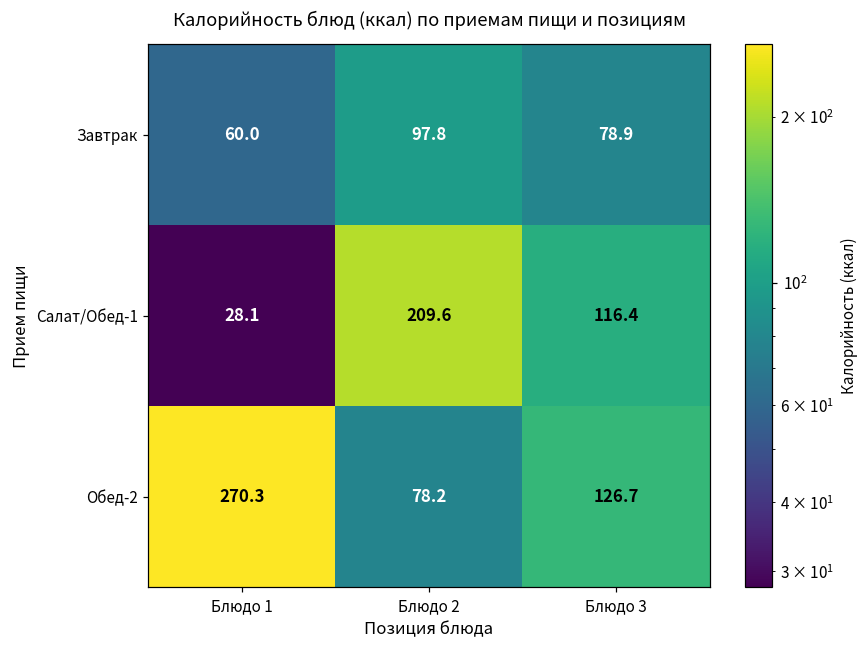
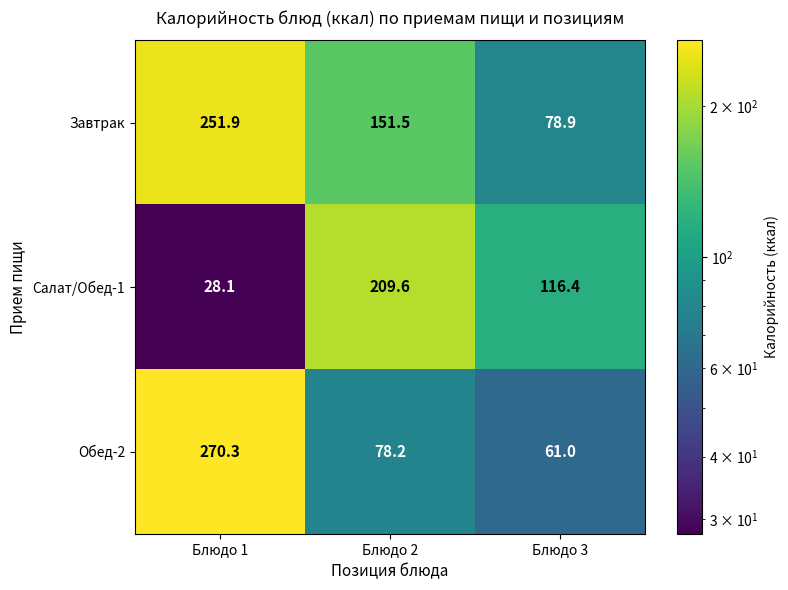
  {
    "Завтрак": {
-     "Блюдо 1": 60.0,
-     "Блюдо 2": 97.8,
+     "Блюдо 1": 251.9,
+     "Блюдо 2": 151.5,
      "Блюдо 3": 78.9
    },
    "Салат/Обед-1": {
      "Блюдо 1": 28.1,
      "Блюдо 2": 209.6,
      "Блюдо 3": 116.4
    },
    "Обед-2": {
      "Блюдо 1": 270.3,
      "Блюдо 2": 78.2,
-     "Блюдо 3": 126.7
+     "Блюдо 3": 61.0
    }
  }
